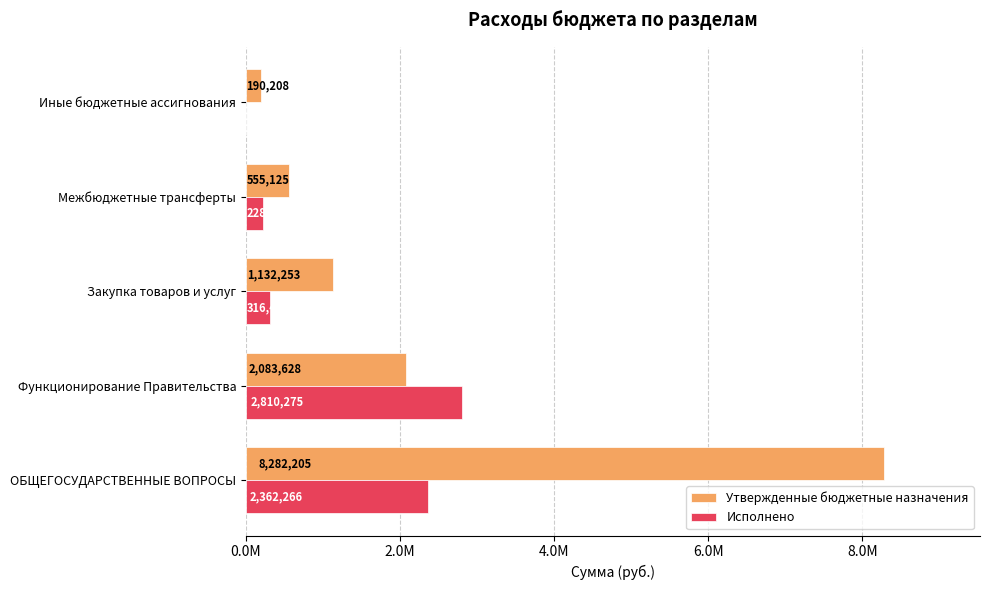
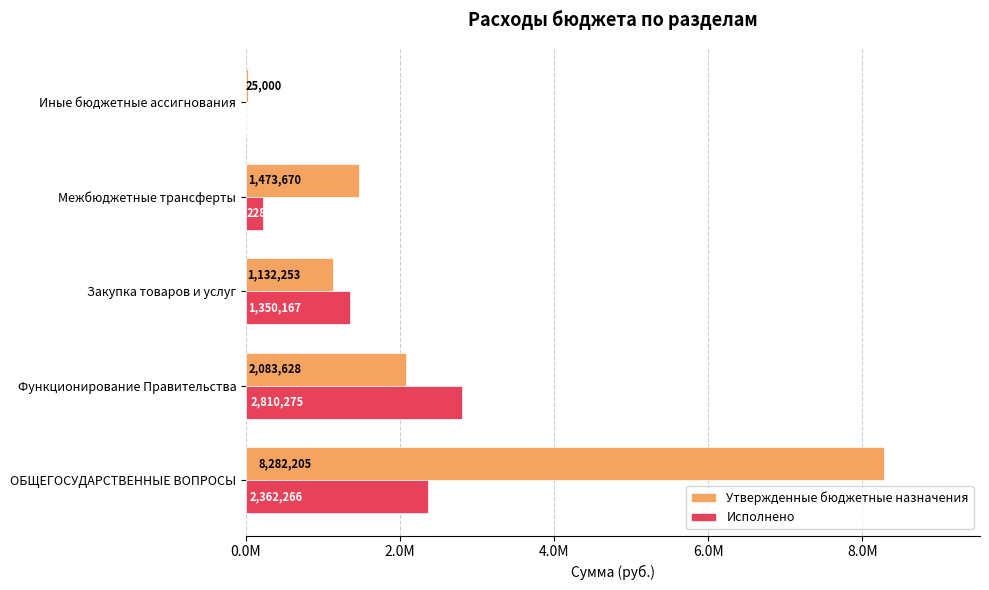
  {
    "Утвержденные бюджетные назначения": {
-     "Иные бюджетные ассигнования": "190,208",
-     "Межбюджетные трансферты": "555,125",
+     "Иные бюджетные ассигнования": "25,000",
+     "Межбюджетные трансферты": "1,473,670",
      "Закупка товаров и услуг": "1,132,253",
      "Функционирование Правительства": "2,083,628",
      "ОБЩЕГОСУДАРСТВЕННЫЕ ВОПРОСЫ": "8,282,205"
    },
    "Исполнено": {
      "Иные бюджетные ассигнования": "0",
      "Межбюджетные трансферты": "200000",
-     "Закупка товаров и услуг": "300000"
+     "Закупка товаров и услуг": "1400000"
    }
  }
